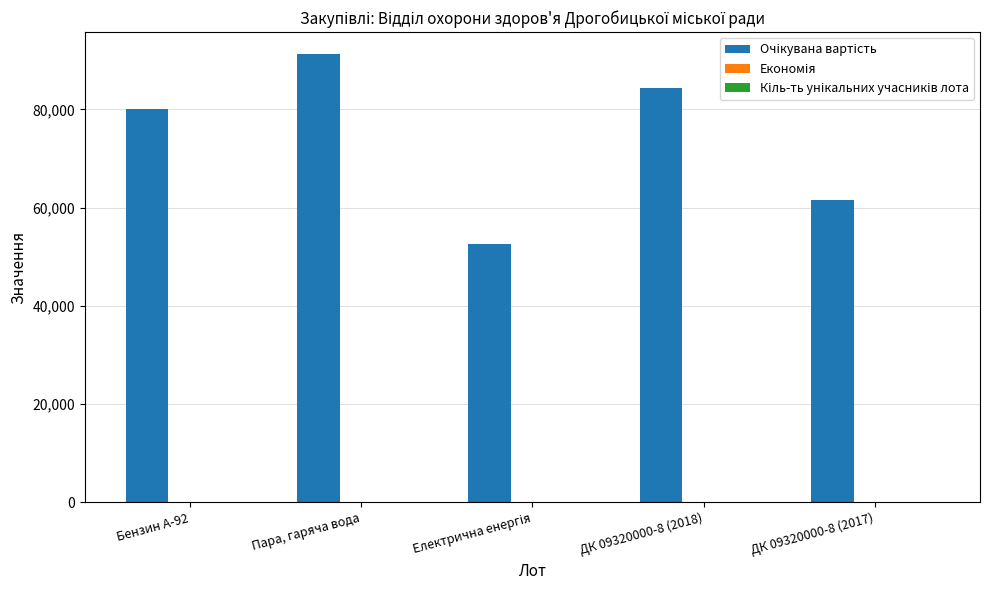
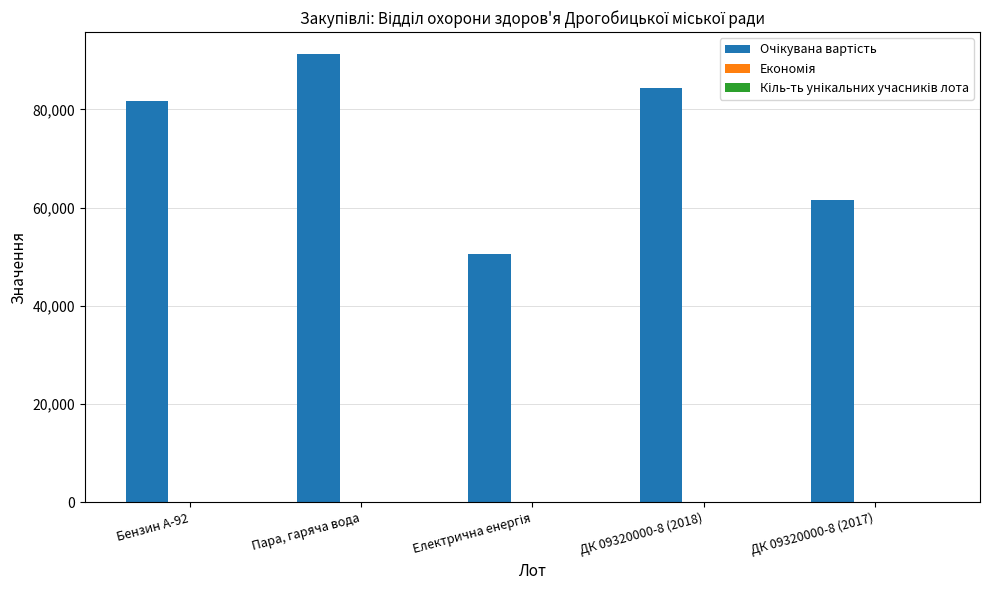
  {
    "Очікувана вартість": {
-     "Бензин А-92": "80,000",
+     "Бензин А-92": "82,000",
      "Пара, гаряча вода": "91,000",
-     "Електрична енергія": "53,000",
+     "Електрична енергія": "51,000",
      "ДК 09320000-8 (2018)": "84,000",
      "ДК 09320000-8 (2017)": "62,000"
    },
    "Економія": {
      "Бензин А-92": "0",
      "Пара, гаряча вода": "0",
      "Електрична енергія": "0",
      "ДК 09320000-8 (2018)": "0",
      "ДК 09320000-8 (2017)": "0"
    }
  }
